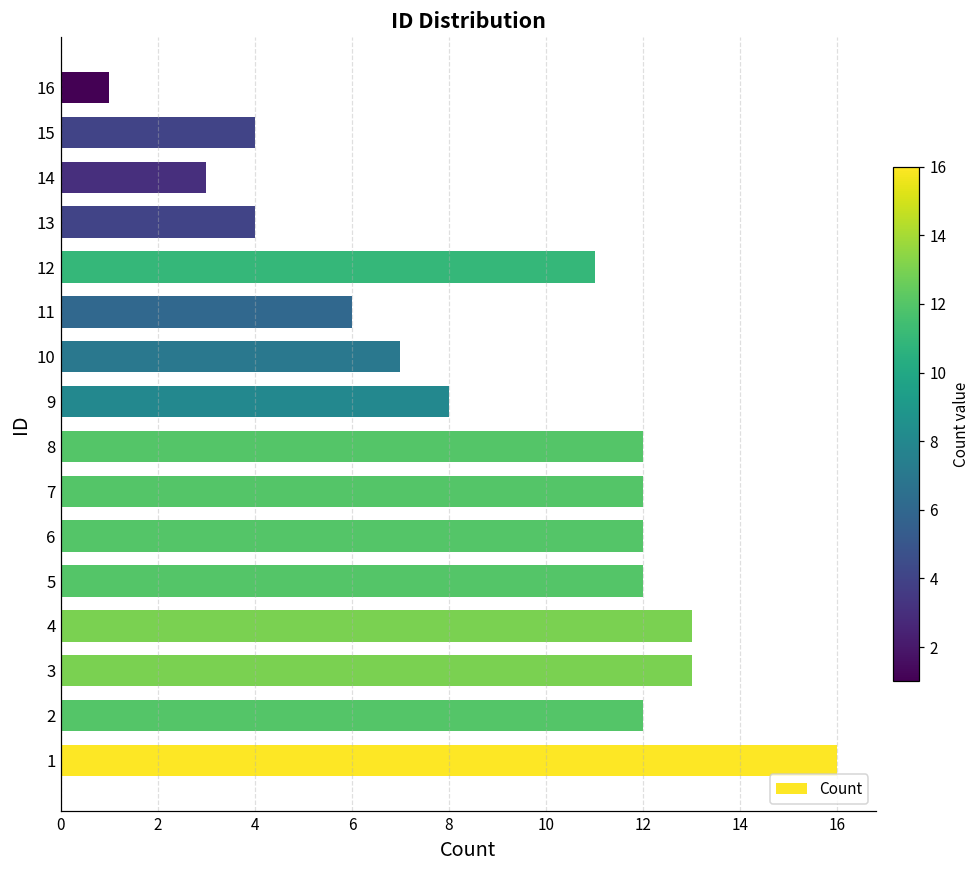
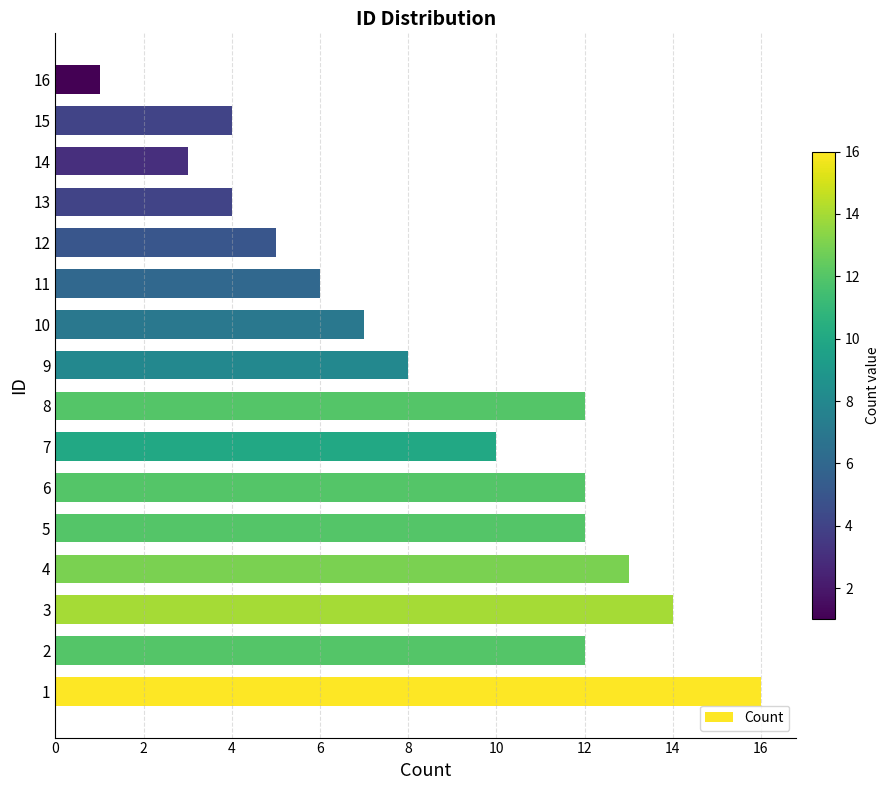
  {
    "16": 1,
    "15": 4,
    "14": 3,
    "13": 4,
-   "12": 11,
+   "12": 5,
    "11": 6,
    "10": 7,
    "9": 8,
    "8": 12,
-   "7": 12,
+   "7": 10,
    "6": 12,
    "5": 12,
    "4": 13,
-   "3": 13,
+   "3": 14,
    "2": 12,
    "1": 16
  }
